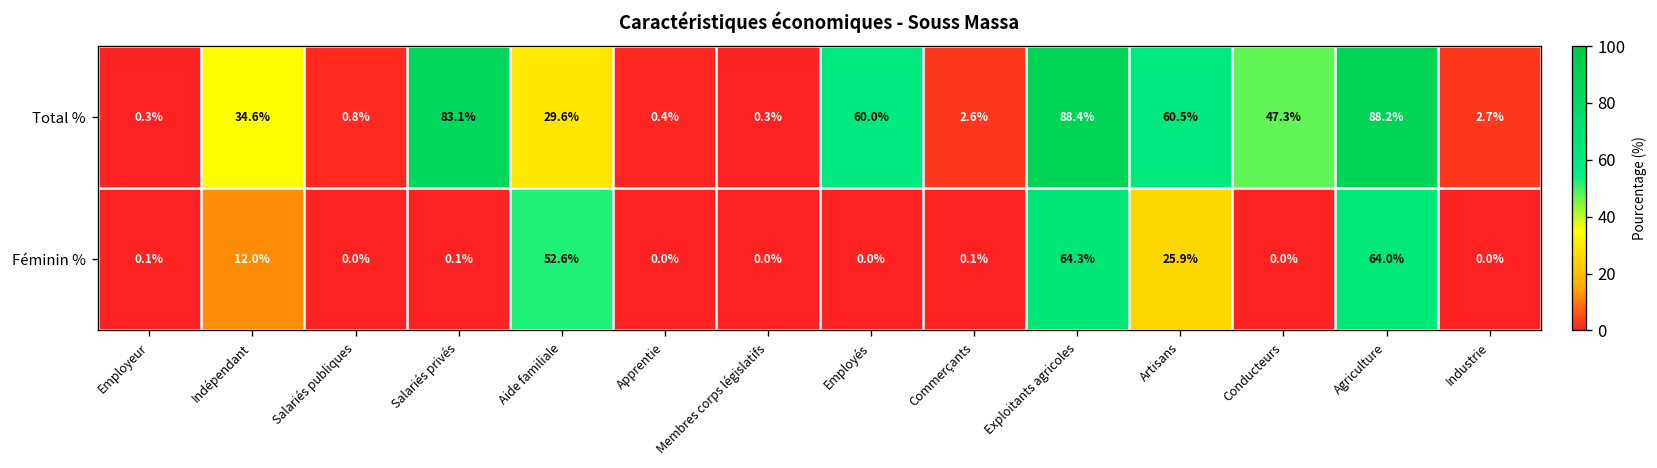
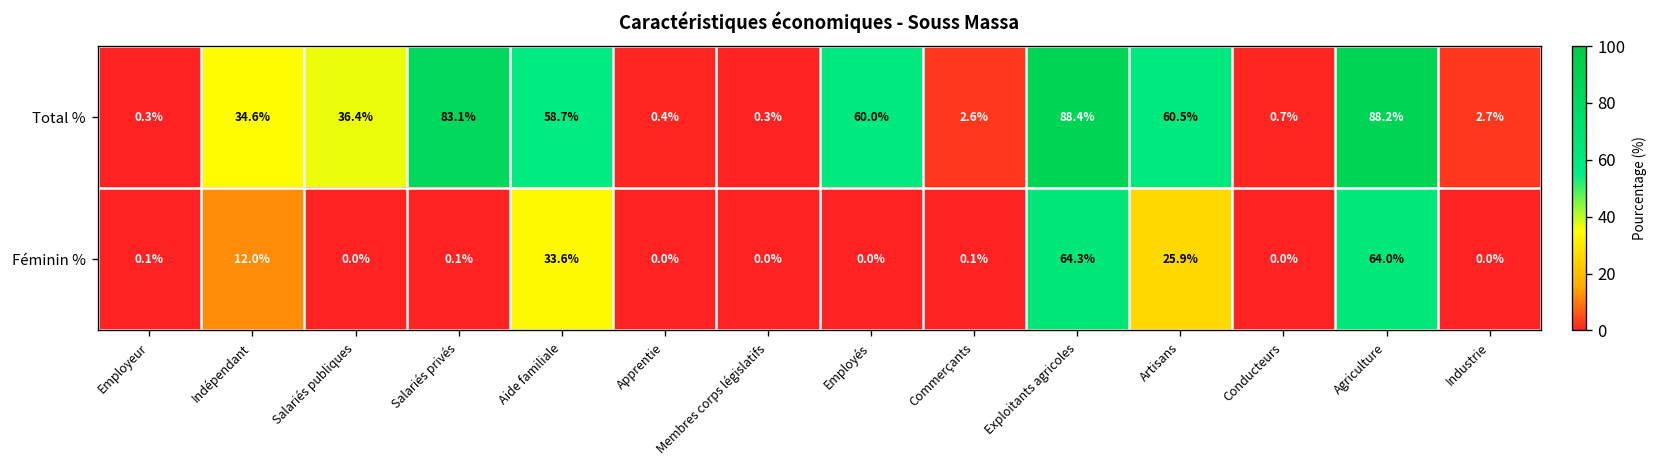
  {
    "Total %": {
      "Employeur": "0.3%",
      "Indépendant": "34.6%",
-     "Salariés publiques": "0.8%",
+     "Salariés publiques": "36.4%",
      "Salariés privés": "83.1%",
-     "Aide familiale": "29.6%",
+     "Aide familiale": "58.7%",
      "Apprentie": "0.4%",
      "Membres corps législatifs": "0.3%",
      "Employés": "60.0%",
      "Commerçants": "2.6%",
      "Exploitants agricoles": "88.4%",
      "Artisans": "60.5%",
-     "Conducteurs": "47.3%",
+     "Conducteurs": "0.7%",
      "Agriculture": "88.2%",
      "Industrie": "2.7%"
    },
    "Féminin %": {
      "Employeur": "0.1%",
      "Indépendant": "12.0%",
      "Salariés publiques": "0.0%",
      "Salariés privés": "0.1%",
-     "Aide familiale": "52.6%",
+     "Aide familiale": "33.6%",
      "Apprentie": "0.0%",
      "Membres corps législatifs": "0.0%",
      "Employés": "0.0%",
      "Commerçants": "0.1%",
      "Exploitants agricoles": "64.3%",
      "Artisans": "25.9%",
      "Conducteurs": "0.0%",
      "Agriculture": "64.0%",
      "Industrie": "0.0%"
    }
  }
